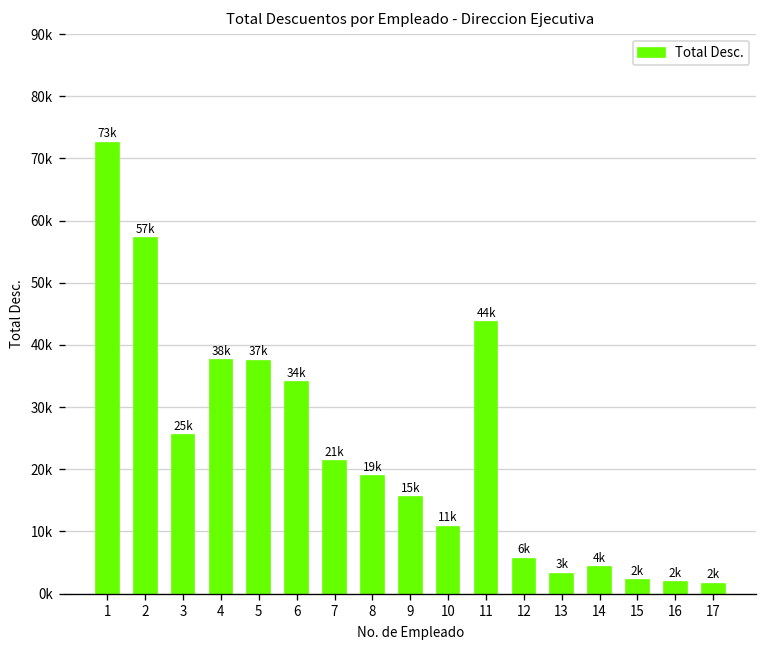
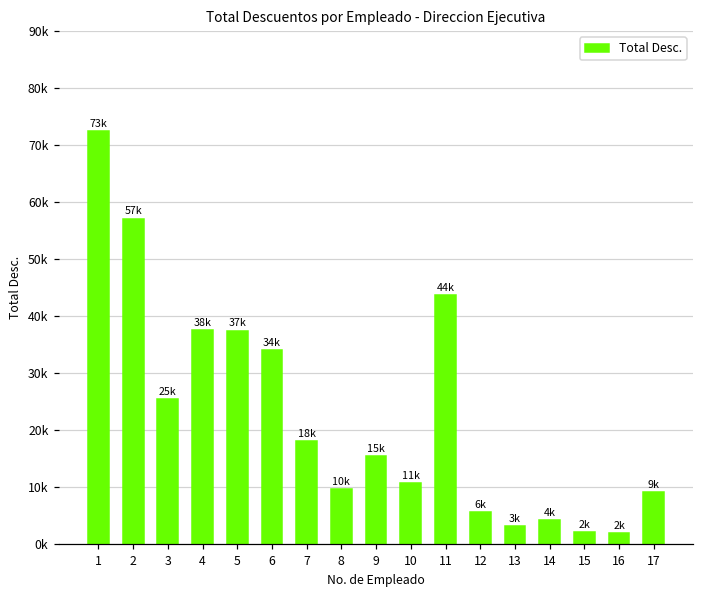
  {
    "1": "73k",
    "2": "57k",
    "3": "25k",
    "4": "38k",
    "5": "37k",
    "6": "34k",
-   "7": "21k",
-   "8": "19k",
+   "7": "18k",
+   "8": "10k",
    "9": "15k",
    "10": "11k",
    "11": "44k",
    "12": "6k",
    "13": "3k",
    "14": "4k",
    "15": "2k",
    "16": "2k",
-   "17": "2k"
+   "17": "9k"
  }
